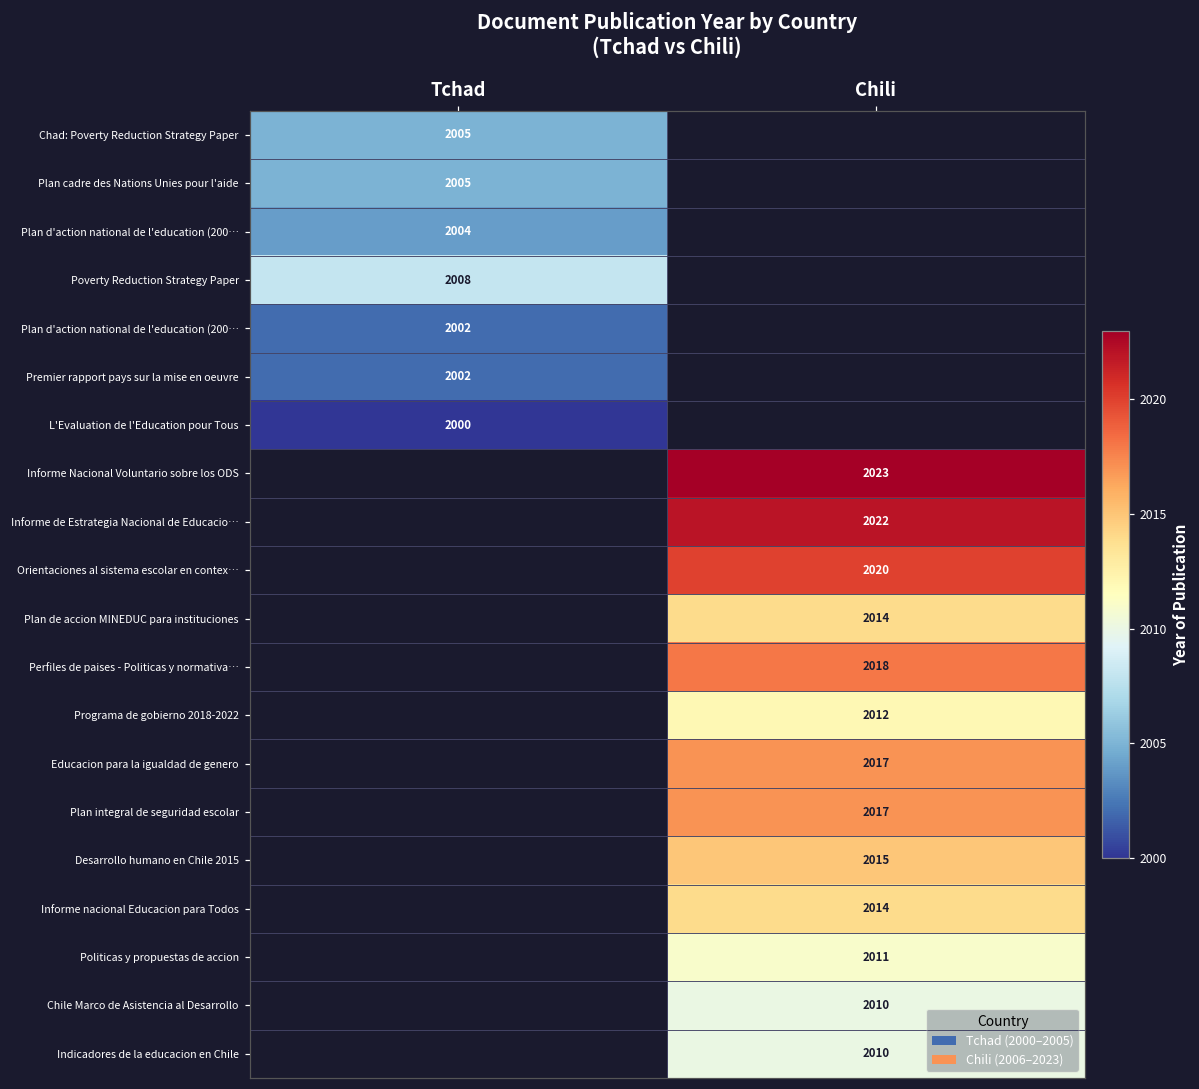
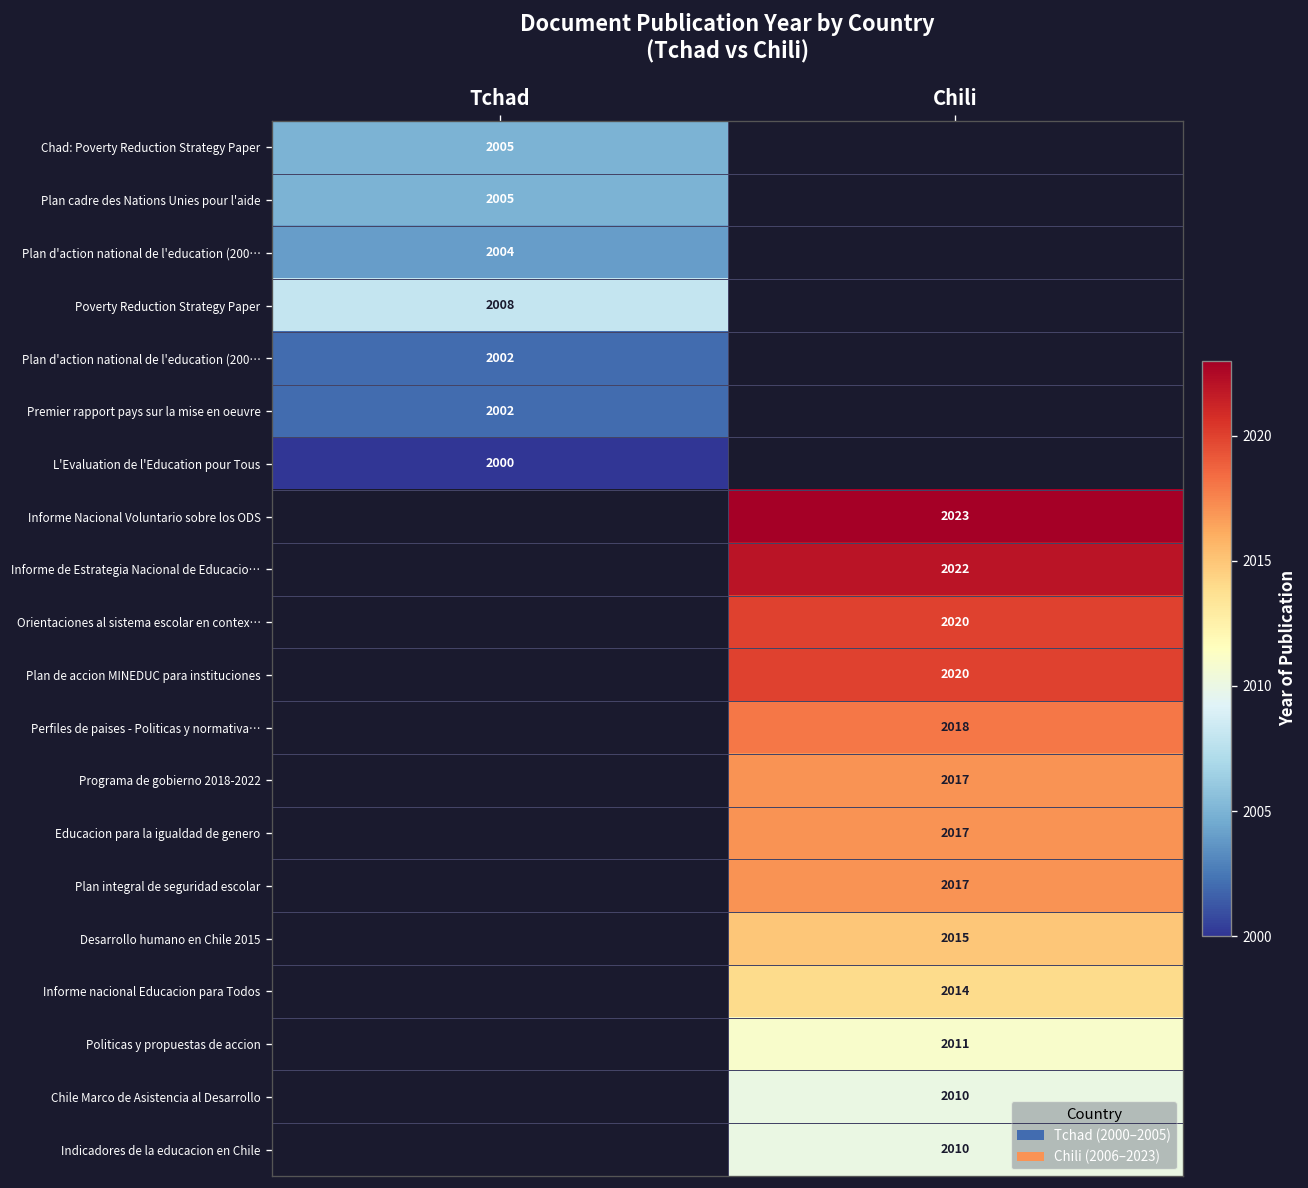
  {
    "Chad: Poverty Reduction Strategy Paper": {
      "Tchad": 2005
    },
    "Plan cadre des Nations Unies pour l'aide": {
      "Tchad": 2005
    },
    "Poverty Reduction Strategy Paper": {
      "Tchad": 2008
    },
    "Premier rapport pays sur la mise en oeuvre": {
      "Tchad": 2002
    },
    "L'Evaluation de l'Education pour Tous": {
      "Tchad": 2000
    },
    "Informe Nacional Voluntario sobre los ODS": {
      "Chili": 2023
    },
    "Informe de Estrategia Nacional de Educacio…": {
      "Chili": 2022
    },
    "Orientaciones al sistema escolar en contex…": {
      "Chili": 2020
    },
    "Plan de accion MINEDUC para instituciones": {
-     "Chili": 2014
+     "Chili": 2020
    },
    "Perfiles de paises - Politicas y normativa…": {
      "Chili": 2018
    },
    "Programa de gobierno 2018-2022": {
-     "Chili": 2012
+     "Chili": 2017
    },
    "Educacion para la igualdad de genero": {
      "Chili": 2017
    },
    "Plan integral de seguridad escolar": {
      "Chili": 2017
    },
    "Desarrollo humano en Chile 2015": {
      "Chili": 2015
    },
    "Informe nacional Educacion para Todos": {
      "Chili": 2014
    },
    "Politicas y propuestas de accion": {
      "Chili": 2011
    },
    "Chile Marco de Asistencia al Desarrollo": {
      "Chili": 2010
    },
    "Indicadores de la educacion en Chile": {
      "Chili": 2010
    }
  }
